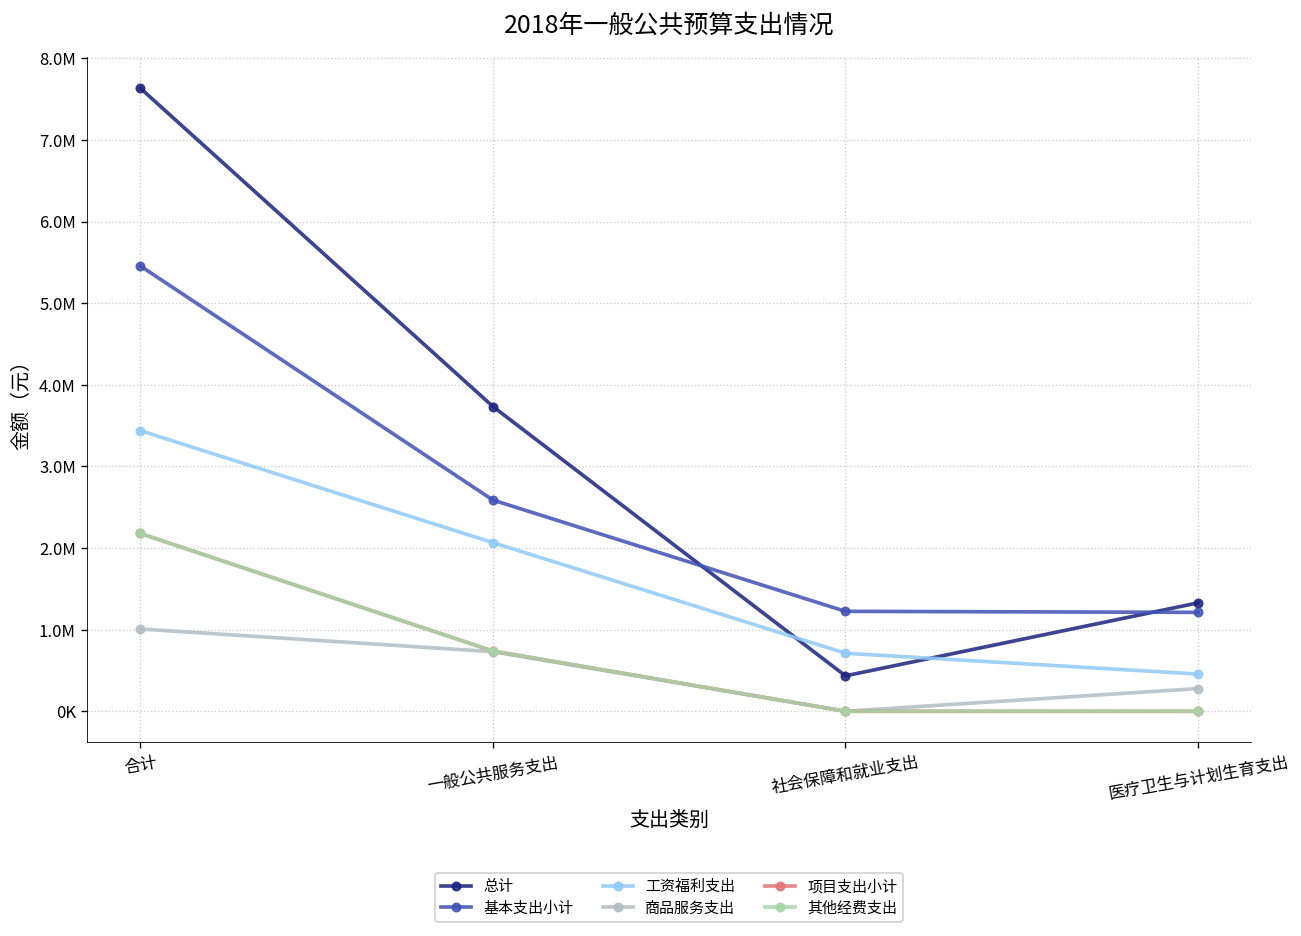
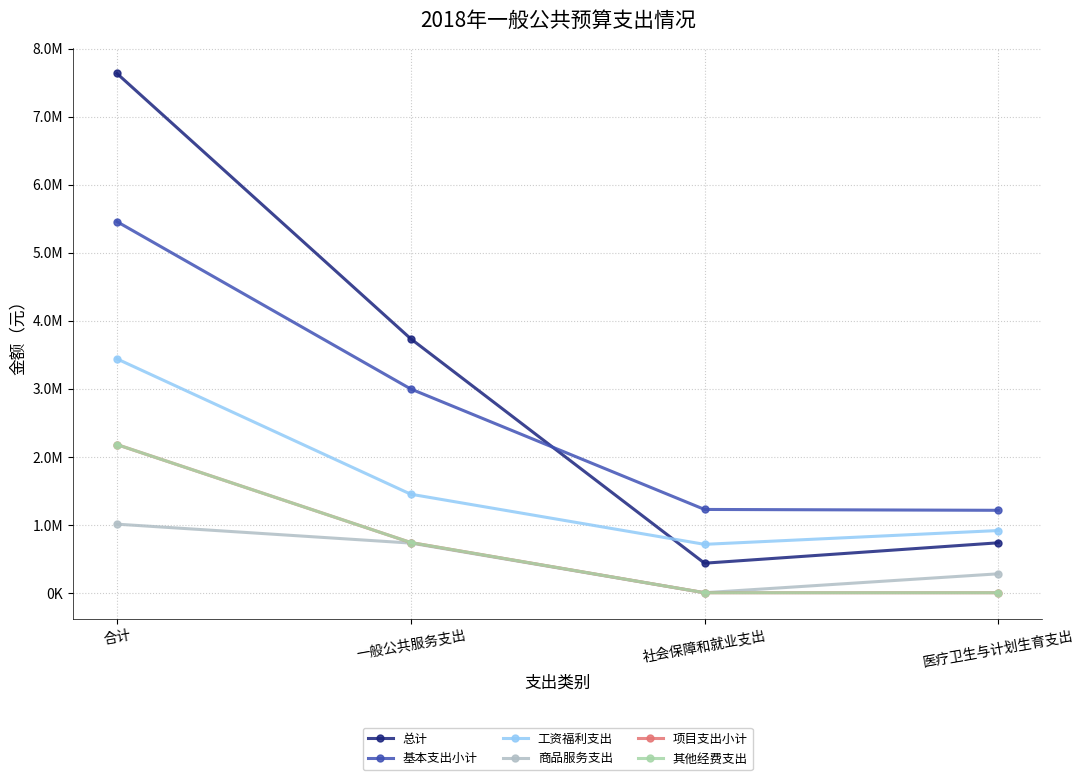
  {
    "总计": {
      "合计": 7600000,
      "一般公共服务支出": 3700000,
      "社会保障和就业支出": 400000,
-     "医疗卫生与计划生育支出": 1300000
+     "医疗卫生与计划生育支出": 700000
    },
    "基本支出小计": {
      "合计": 5500000,
-     "一般公共服务支出": 2600000,
+     "一般公共服务支出": 3000000,
      "社会保障和就业支出": 1200000,
      "医疗卫生与计划生育支出": 1200000
    },
    "工资福利支出": {
      "合计": 3400000,
-     "一般公共服务支出": 2100000,
+     "一般公共服务支出": 1400000,
      "社会保障和就业支出": 700000,
-     "医疗卫生与计划生育支出": 500000
+     "医疗卫生与计划生育支出": 900000
    }
  }
